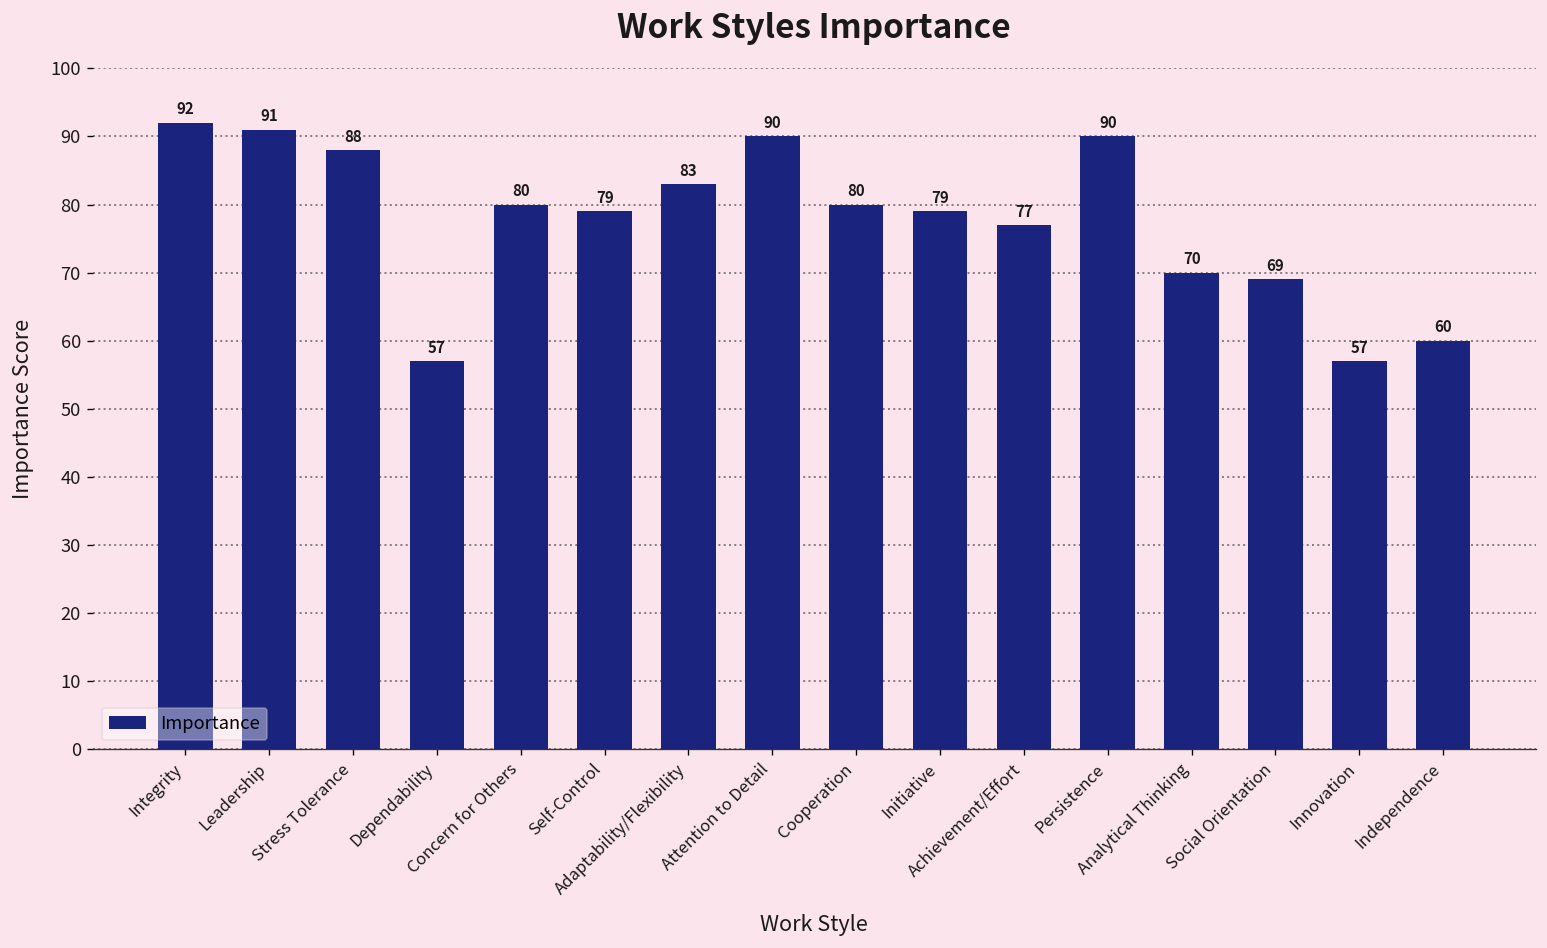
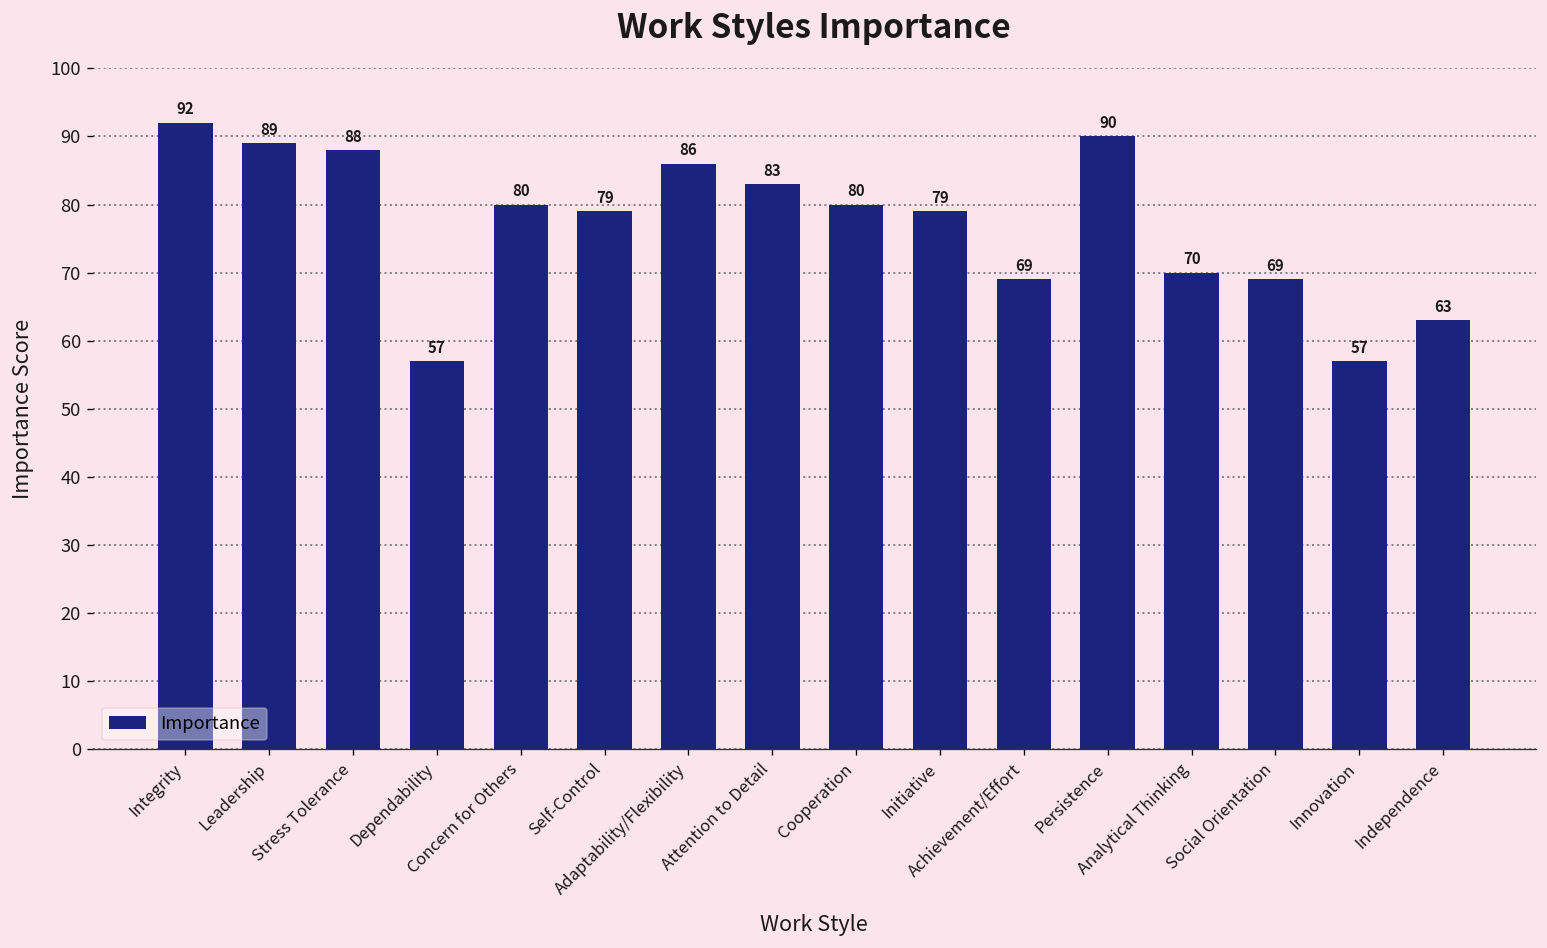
  {
    "Integrity": 92,
-   "Leadership": 91,
+   "Leadership": 89,
    "Stress Tolerance": 88,
    "Dependability": 57,
    "Concern for Others": 80,
    "Self-Control": 79,
-   "Adaptability/Flexibility": 83,
-   "Attention to Detail": 90,
+   "Adaptability/Flexibility": 86,
+   "Attention to Detail": 83,
    "Cooperation": 80,
    "Initiative": 79,
-   "Achievement/Effort": 77,
+   "Achievement/Effort": 69,
    "Persistence": 90,
    "Analytical Thinking": 70,
    "Social Orientation": 69,
    "Innovation": 57,
-   "Independence": 60
+   "Independence": 63
  }
